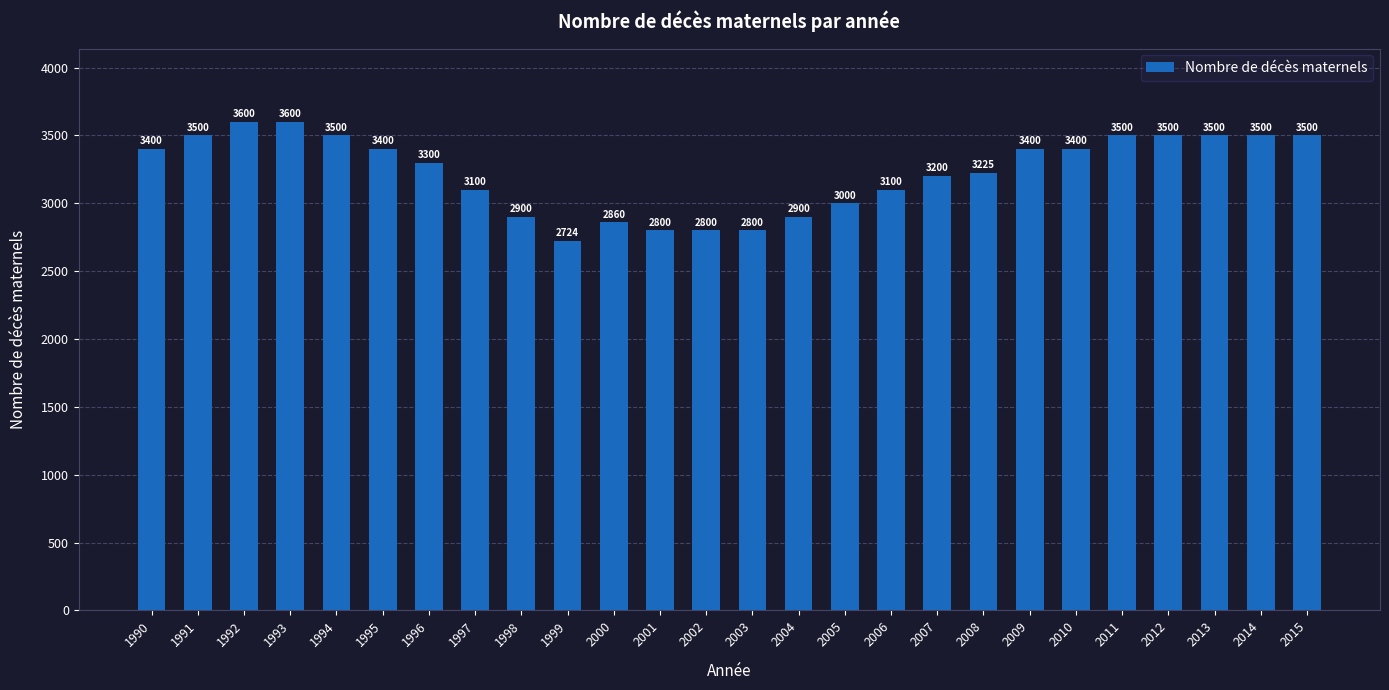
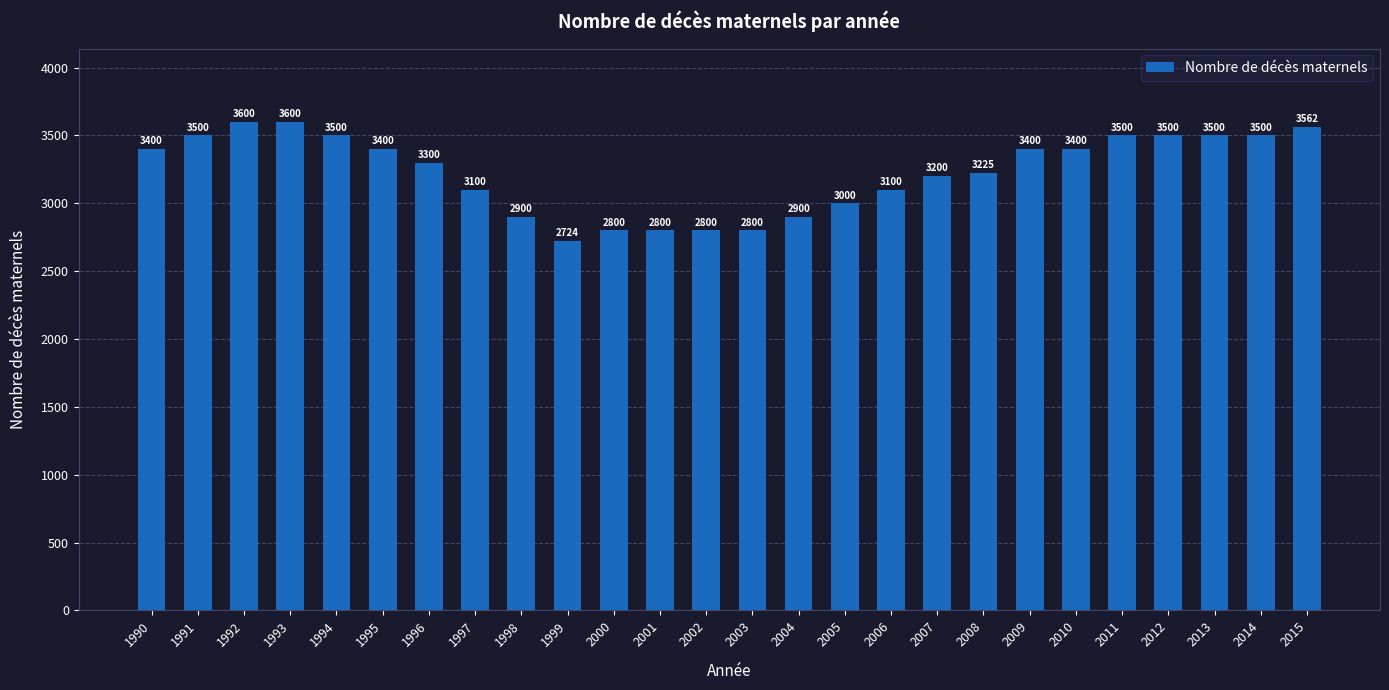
  {
    "1990": 3400,
    "1991": 3500,
    "1992": 3600,
    "1993": 3600,
    "1994": 3500,
    "1995": 3400,
    "1996": 3300,
    "1997": 3100,
    "1998": 2900,
    "1999": 2724,
-   "2000": 2860,
+   "2000": 2800,
    "2001": 2800,
    "2002": 2800,
    "2003": 2800,
    "2004": 2900,
    "2005": 3000,
    "2006": 3100,
    "2007": 3200,
    "2008": 3225,
    "2009": 3400,
    "2010": 3400,
    "2011": 3500,
    "2012": 3500,
    "2013": 3500,
    "2014": 3500,
-   "2015": 3500
+   "2015": 3562
  }
